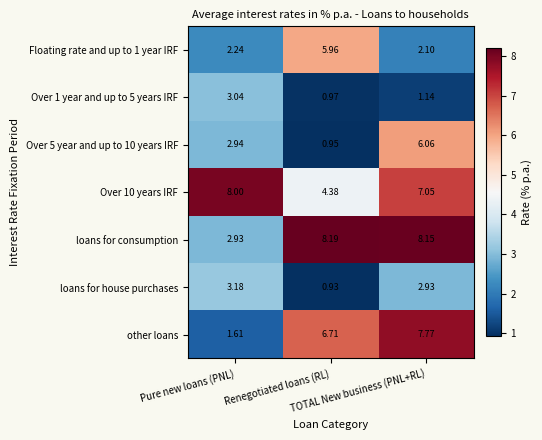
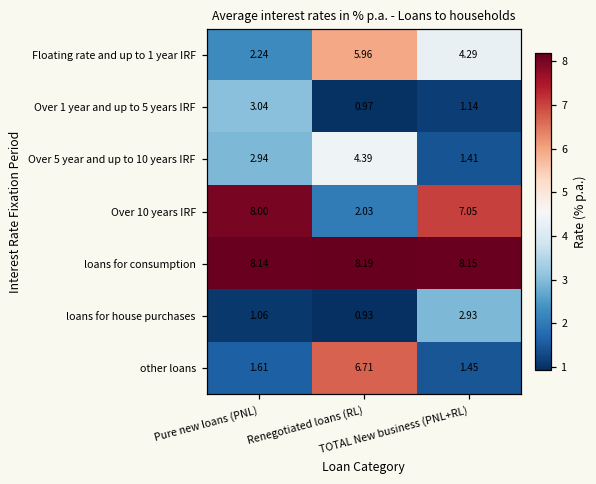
  {
    "Floating rate and up to 1 year IRF": {
      "Pure new loans (PNL)": 2.24,
      "Renegotiated loans (RL)": 5.96,
-     "TOTAL New business (PNL+RL)": 2.10
+     "TOTAL New business (PNL+RL)": 4.29
    },
    "Over 1 year and up to 5 years IRF": {
      "Pure new loans (PNL)": 3.04,
      "Renegotiated loans (RL)": 0.97,
      "TOTAL New business (PNL+RL)": 1.14
    },
    "Over 5 year and up to 10 years IRF": {
      "Pure new loans (PNL)": 2.94,
-     "Renegotiated loans (RL)": 0.95,
-     "TOTAL New business (PNL+RL)": 6.06
+     "Renegotiated loans (RL)": 4.39,
+     "TOTAL New business (PNL+RL)": 1.41
    },
    "Over 10 years IRF": {
      "Pure new loans (PNL)": 8.00,
-     "Renegotiated loans (RL)": 4.38,
+     "Renegotiated loans (RL)": 2.03,
      "TOTAL New business (PNL+RL)": 7.05
    },
    "loans for consumption": {
-     "Pure new loans (PNL)": 2.93,
+     "Pure new loans (PNL)": 8.14,
      "Renegotiated loans (RL)": 8.19,
      "TOTAL New business (PNL+RL)": 8.15
    },
    "loans for house purchases": {
-     "Pure new loans (PNL)": 3.18,
+     "Pure new loans (PNL)": 1.06,
      "Renegotiated loans (RL)": 0.93,
      "TOTAL New business (PNL+RL)": 2.93
    },
    "other loans": {
      "Pure new loans (PNL)": 1.61,
      "Renegotiated loans (RL)": 6.71,
-     "TOTAL New business (PNL+RL)": 7.77
+     "TOTAL New business (PNL+RL)": 1.45
    }
  }
